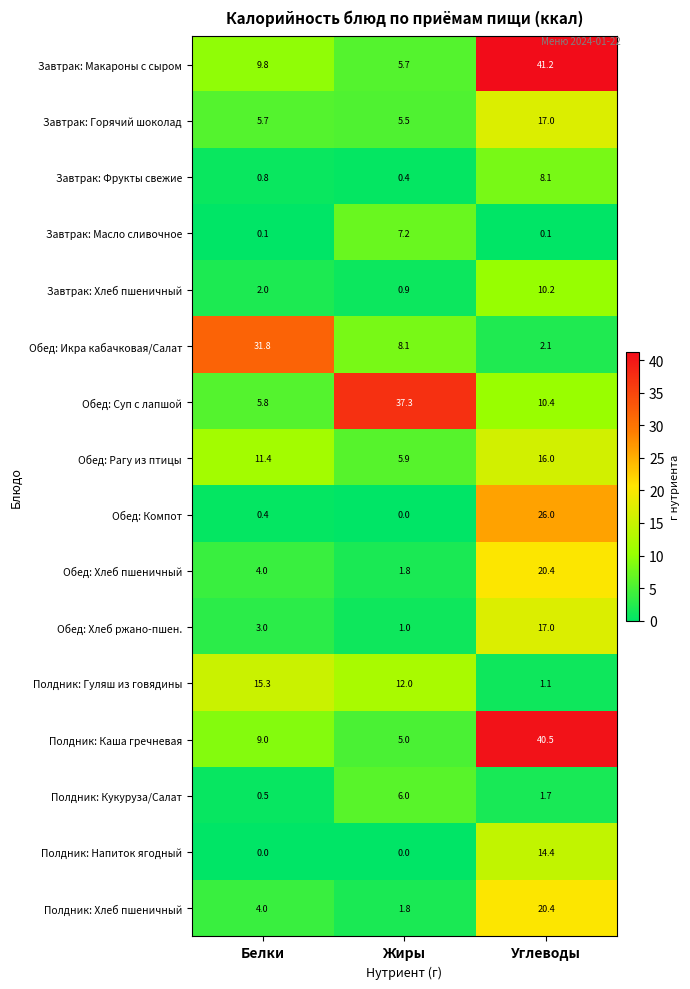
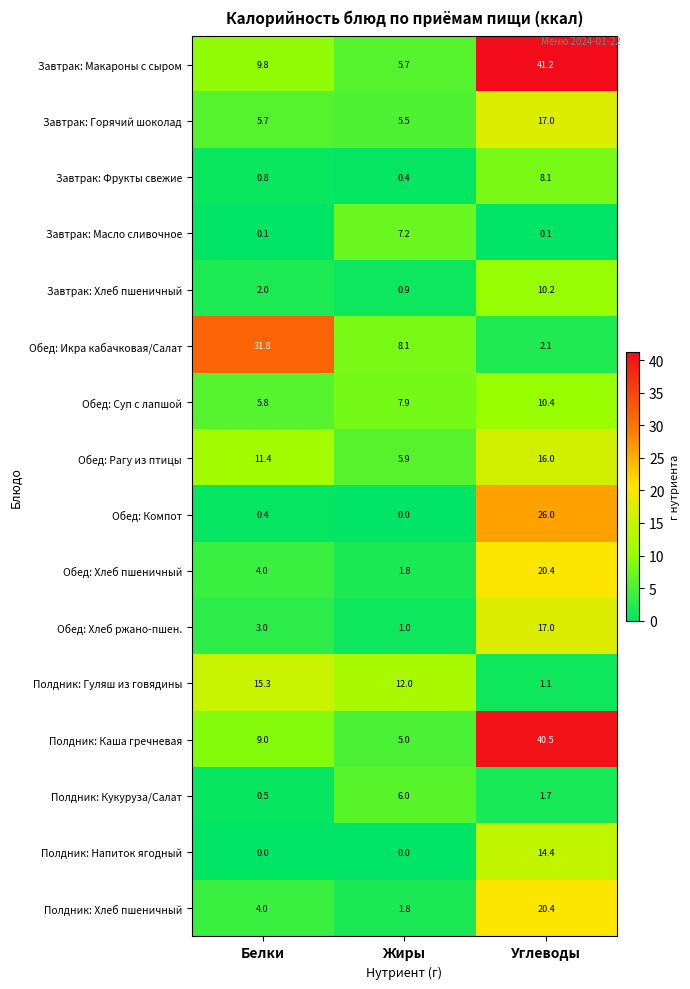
  {
    "Завтрак: Макароны с сыром": {
      "Белки": 9.8,
      "Жиры": 5.7
    },
    "Завтрак: Горячий шоколад": {
      "Белки": 5.7,
      "Жиры": 5.5,
      "Углеводы": 17.0
    },
    "Завтрак: Фрукты свежие": {
      "Белки": 0.8,
      "Жиры": 0.4,
      "Углеводы": 8.1
    },
    "Завтрак: Масло сливочное": {
      "Белки": 0.1,
      "Жиры": 7.2,
      "Углеводы": 0.1
    },
    "Завтрак: Хлеб пшеничный": {
      "Белки": 2.0,
      "Жиры": 0.9,
      "Углеводы": 10.2
    },
    "Обед: Икра кабачковая/Салат": {
      "Белки": 31.8,
      "Жиры": 8.1,
      "Углеводы": 2.1
    },
    "Обед: Суп с лапшой": {
      "Белки": 5.8,
-     "Жиры": 37.3,
+     "Жиры": 7.9,
      "Углеводы": 10.4
    },
    "Обед: Рагу из птицы": {
      "Белки": 11.4,
      "Жиры": 5.9,
      "Углеводы": 16.0
    },
    "Обед: Компот": {
      "Белки": 0.4,
      "Жиры": 0.0,
      "Углеводы": 26.0
    },
    "Обед: Хлеб пшеничный": {
      "Белки": 4.0,
      "Жиры": 1.8,
      "Углеводы": 20.4
    },
    "Обед: Хлеб ржано-пшен.": {
      "Белки": 3.0,
      "Жиры": 1.0,
      "Углеводы": 17.0
    },
    "Полдник: Гуляш из говядины": {
      "Белки": 15.3,
      "Жиры": 12.0,
      "Углеводы": 1.1
    },
    "Полдник: Каша гречневая": {
      "Белки": 9.0,
      "Жиры": 5.0,
      "Углеводы": 40.5
    },
    "Полдник: Кукуруза/Салат": {
      "Белки": 0.5,
      "Жиры": 6.0,
      "Углеводы": 1.7
    },
    "Полдник: Напиток ягодный": {
      "Белки": 0.0,
      "Жиры": 0.0,
      "Углеводы": 14.4
    },
    "Полдник: Хлеб пшеничный": {
      "Белки": 4.0,
      "Жиры": 1.8,
      "Углеводы": 20.4
    }
  }
